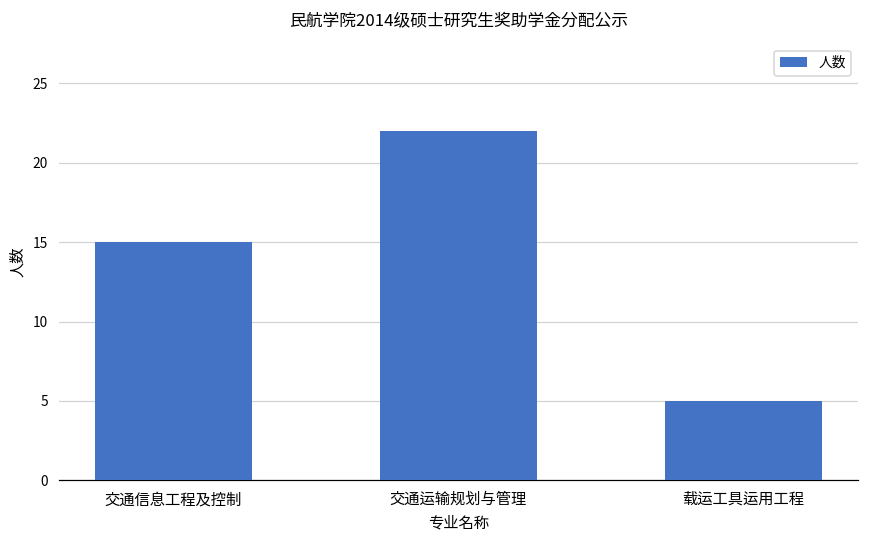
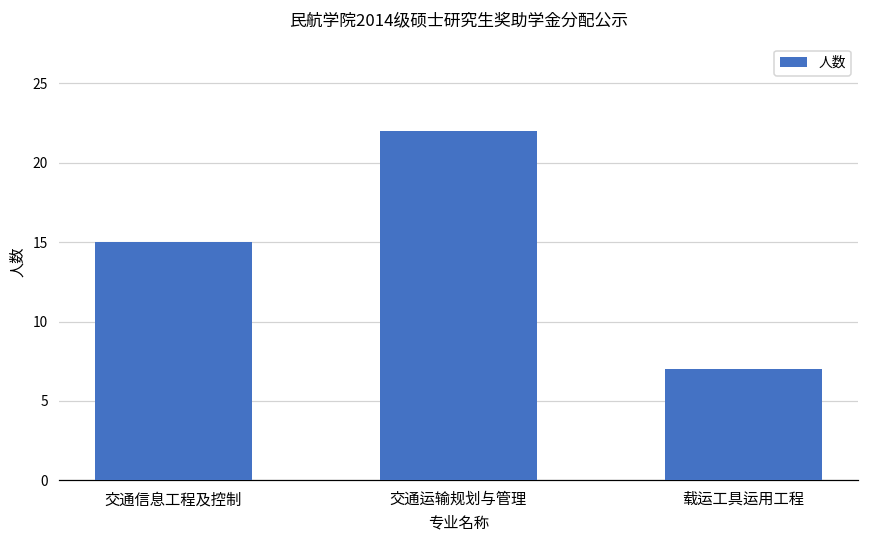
  {
    "交通信息工程及控制": 15,
    "交通运输规划与管理": 22,
-   "载运工具运用工程": 5
+   "载运工具运用工程": 7
  }
